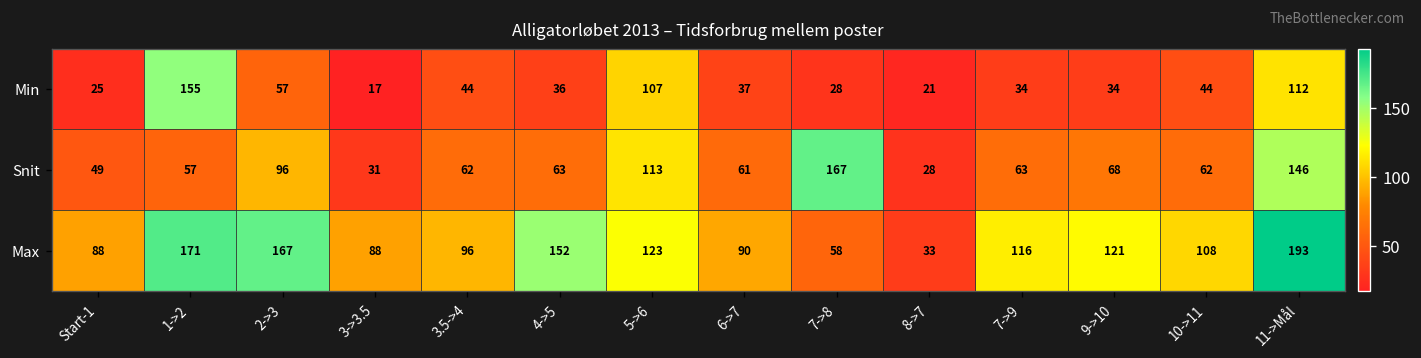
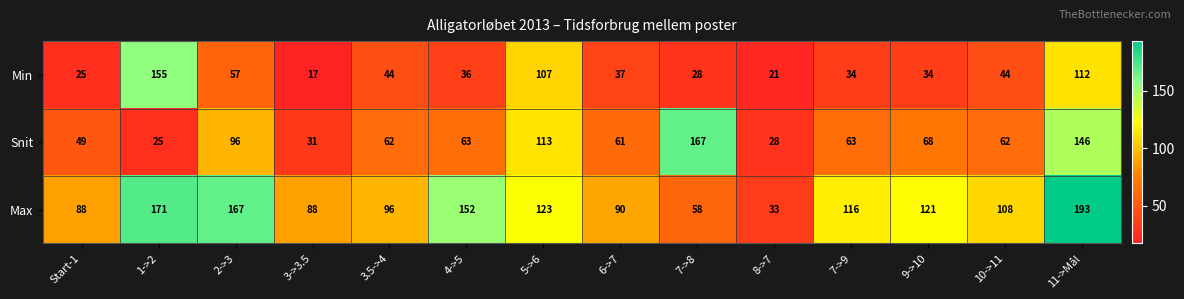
  {
    "Min": {
      "Start-1": 25,
      "1->2": 155,
      "2->3": 57,
      "3->3.5": 17,
      "3.5->4": 44,
      "4->5": 36,
      "5->6": 107,
      "6->7": 37,
      "7->8": 28,
      "8->7": 21,
      "7->9": 34,
      "9->10": 34,
      "10->11": 44,
      "11->Mål": 112
    },
    "Snit": {
      "Start-1": 49,
-     "1->2": 57,
+     "1->2": 25,
      "2->3": 96,
      "3->3.5": 31,
      "3.5->4": 62,
      "4->5": 63,
      "5->6": 113,
      "6->7": 61,
      "7->8": 167,
      "8->7": 28,
      "7->9": 63,
      "9->10": 68,
      "10->11": 62,
      "11->Mål": 146
    },
    "Max": {
      "Start-1": 88,
      "1->2": 171,
      "2->3": 167,
      "3->3.5": 88,
      "3.5->4": 96,
      "4->5": 152,
      "5->6": 123,
      "6->7": 90,
      "7->8": 58,
      "8->7": 33,
      "7->9": 116,
      "9->10": 121,
      "10->11": 108,
      "11->Mål": 193
    }
  }
